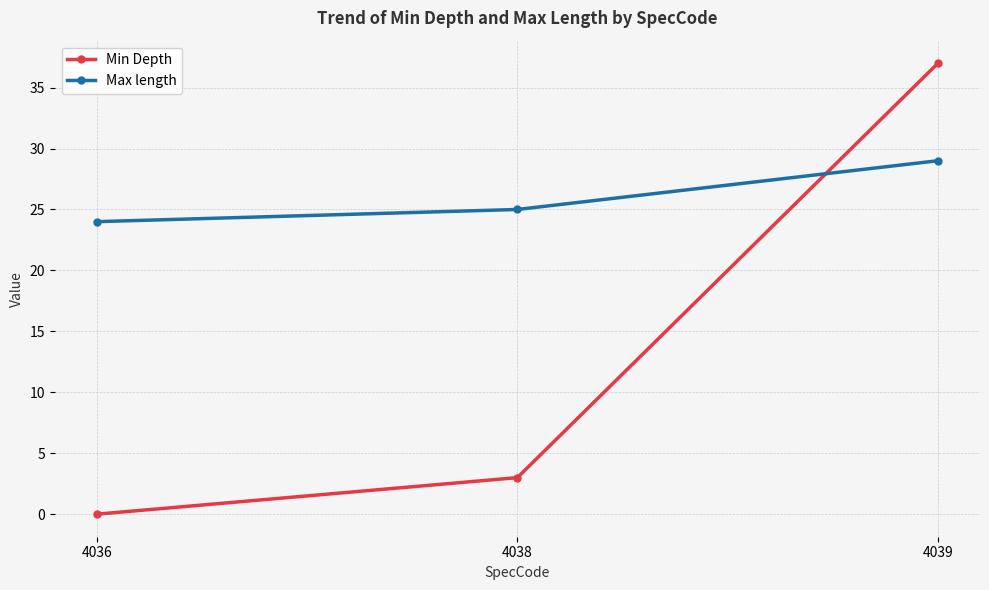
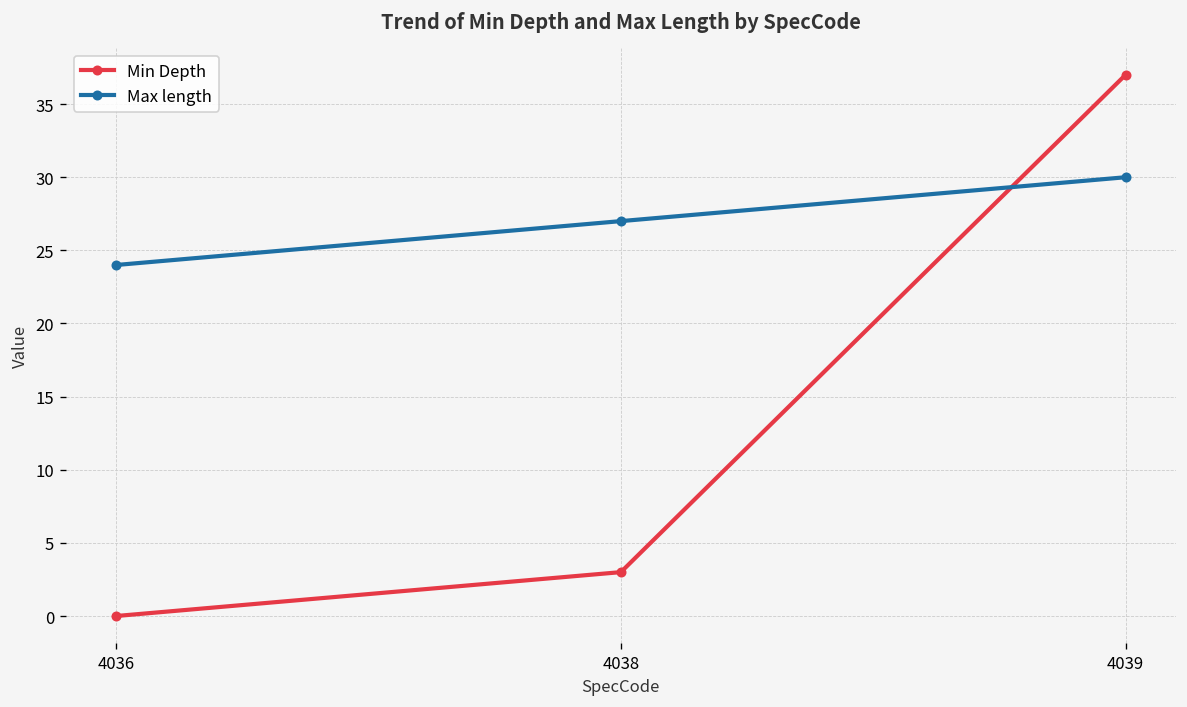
  {
    "Min Depth": {
      "4036": 0,
      "4038": 3,
      "4039": 37
    },
    "Max length": {
      "4036": 24,
-     "4038": 25,
-     "4039": 29
+     "4038": 27,
+     "4039": 30
    }
  }
